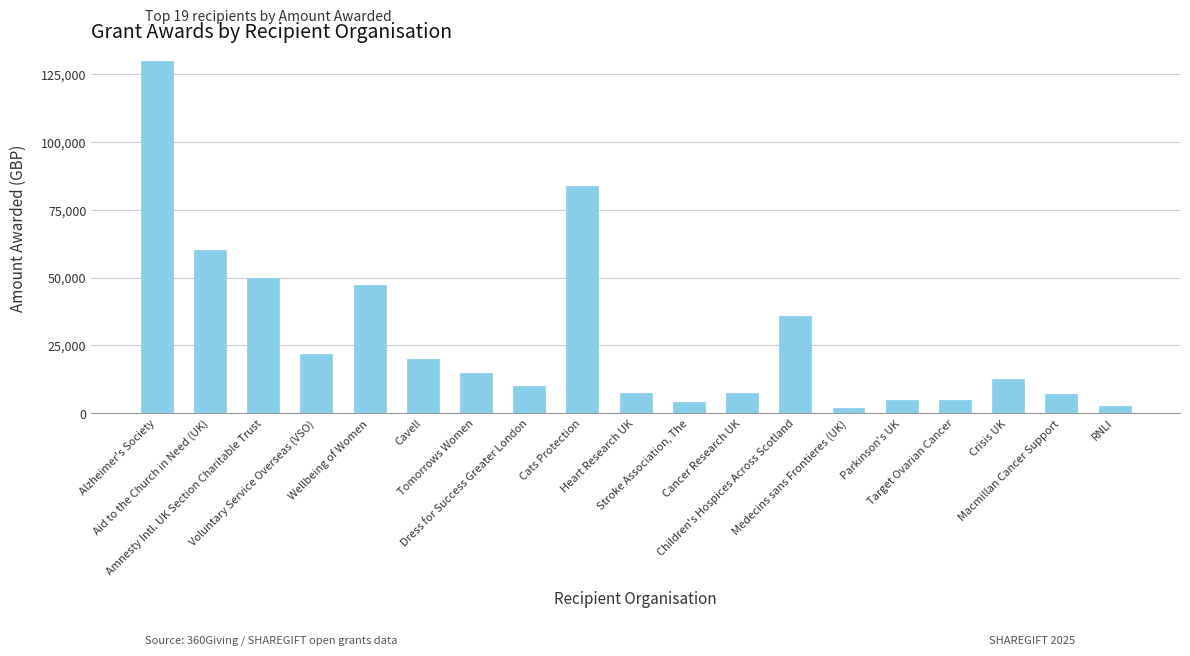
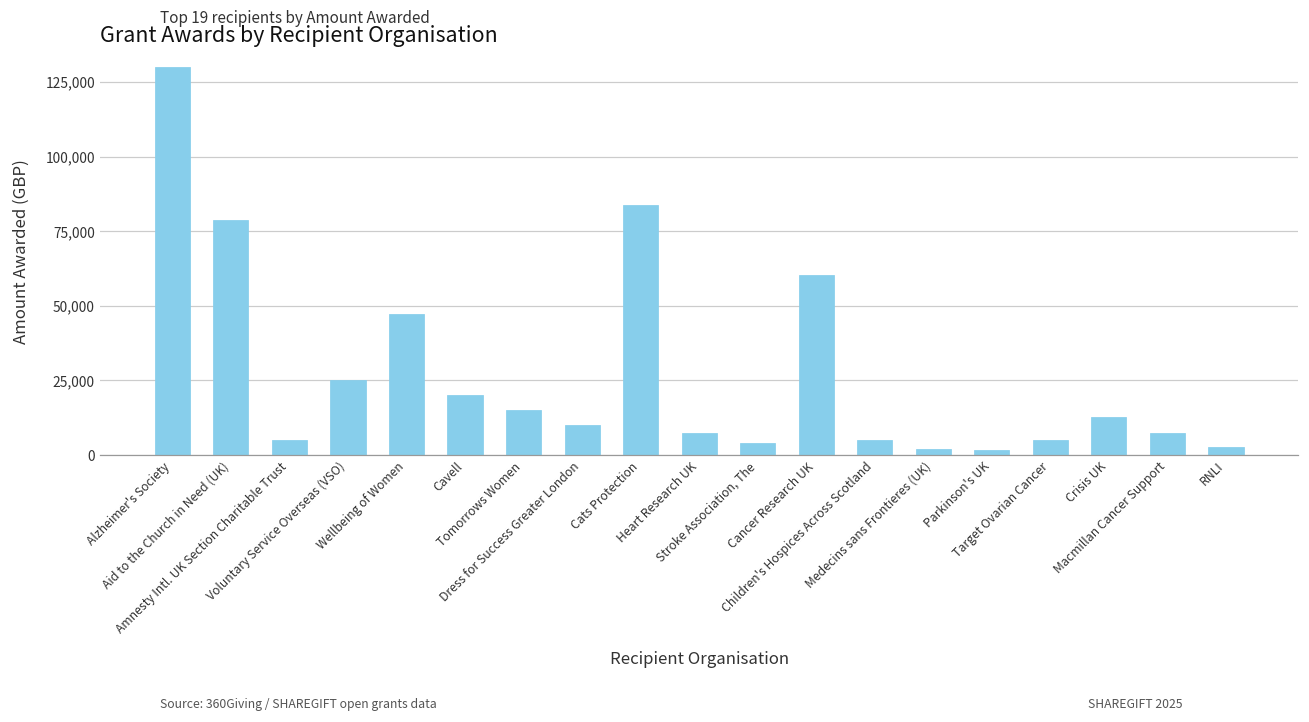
  {
    "Alzheimer's Society": "130,000",
-   "Aid to the Church in Need (UK)": "60,000",
-   "Amnesty Intl. UK Section Charitable Trust": "50,000",
-   "Voluntary Service Overseas (VSO)": "22,000",
+   "Aid to the Church in Need (UK)": "79,000",
+   "Amnesty Intl. UK Section Charitable Trust": "5,000",
+   "Voluntary Service Overseas (VSO)": "25,000",
    "Wellbeing of Women": "47,000",
    "Cavell": "20,000",
    "Tomorrows Women": "15,000",
    "Dress for Success Greater London": "10,000",
    "Cats Protection": "84,000",
    "Heart Research UK": "8,000",
    "Stroke Association, The": "4,000",
-   "Cancer Research UK": "8,000",
-   "Children's Hospices Across Scotland": "36,000",
+   "Cancer Research UK": "60,000",
+   "Children's Hospices Across Scotland": "5,000",
    "Medecins sans Frontieres (UK)": "2,000",
-   "Parkinson's UK": "5,000",
+   "Parkinson's UK": "2,000",
    "Target Ovarian Cancer": "5,000",
    "Crisis UK": "13,000",
    "Macmillan Cancer Support": "7,000",
    "RNLI": "3,000"
  }
